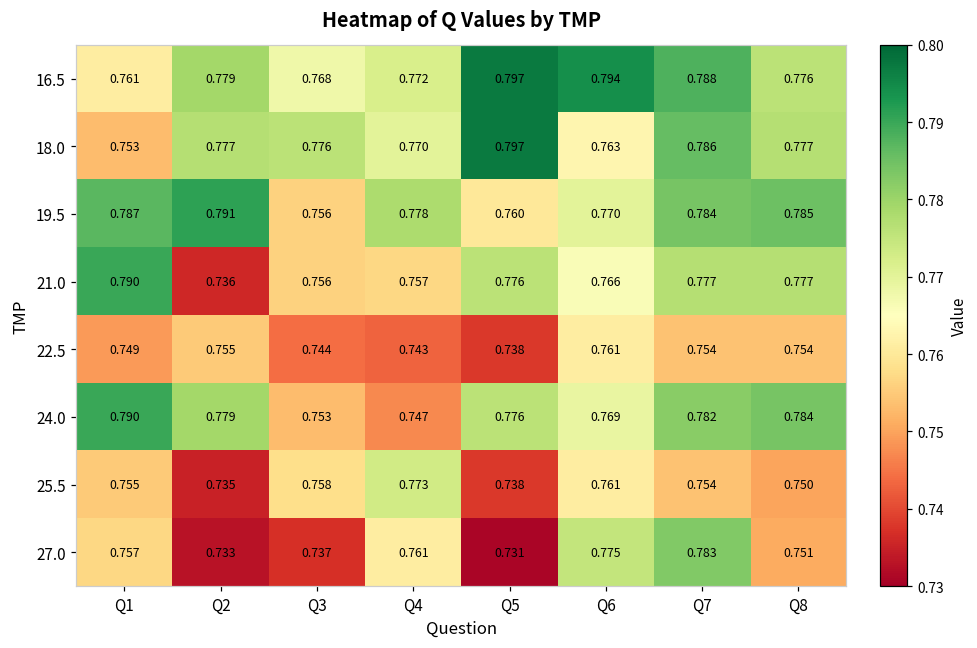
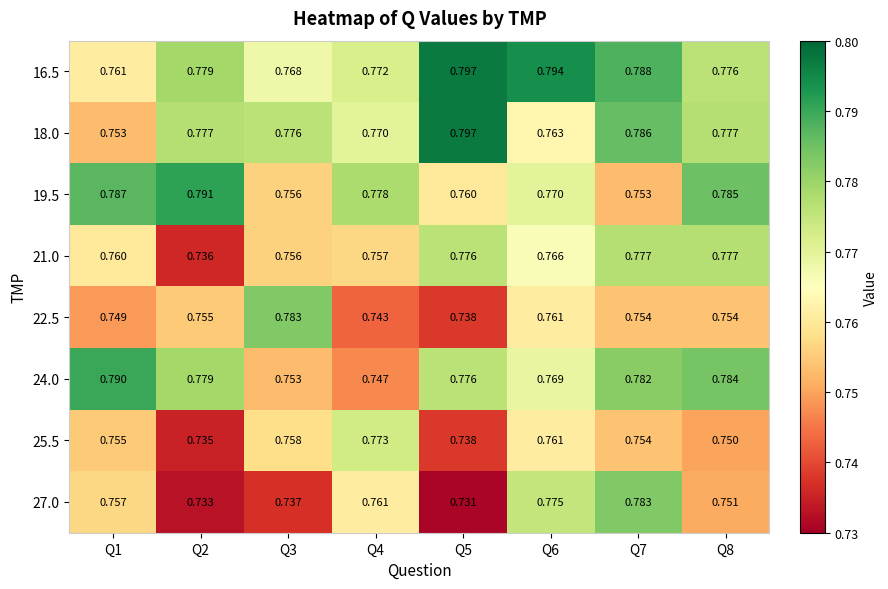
  {
    "16.5": {
      "Q1": 0.761,
      "Q2": 0.779,
      "Q3": 0.768,
      "Q4": 0.772,
      "Q5": 0.797,
      "Q6": 0.794,
      "Q7": 0.788,
      "Q8": 0.776
    },
    "18.0": {
      "Q1": 0.753,
      "Q2": 0.777,
      "Q3": 0.776,
      "Q4": 0.770,
      "Q5": 0.797,
      "Q6": 0.763,
      "Q7": 0.786,
      "Q8": 0.777
    },
    "19.5": {
      "Q1": 0.787,
      "Q2": 0.791,
      "Q3": 0.756,
      "Q4": 0.778,
      "Q5": 0.760,
      "Q6": 0.770,
-     "Q7": 0.784,
+     "Q7": 0.753,
      "Q8": 0.785
    },
    "21.0": {
-     "Q1": 0.790,
+     "Q1": 0.760,
      "Q2": 0.736,
      "Q3": 0.756,
      "Q4": 0.757,
      "Q5": 0.776,
      "Q6": 0.766,
      "Q7": 0.777,
      "Q8": 0.777
    },
    "22.5": {
      "Q1": 0.749,
      "Q2": 0.755,
-     "Q3": 0.744,
+     "Q3": 0.783,
      "Q4": 0.743,
      "Q5": 0.738,
      "Q6": 0.761,
      "Q7": 0.754,
      "Q8": 0.754
    },
    "24.0": {
      "Q1": 0.790,
      "Q2": 0.779,
      "Q3": 0.753,
      "Q4": 0.747,
      "Q5": 0.776,
      "Q6": 0.769,
      "Q7": 0.782,
      "Q8": 0.784
    },
    "25.5": {
      "Q1": 0.755,
      "Q2": 0.735,
      "Q3": 0.758,
      "Q4": 0.773,
      "Q5": 0.738,
      "Q6": 0.761,
      "Q7": 0.754,
      "Q8": 0.750
    },
    "27.0": {
      "Q1": 0.757,
      "Q2": 0.733,
      "Q3": 0.737,
      "Q4": 0.761,
      "Q5": 0.731,
      "Q6": 0.775,
      "Q7": 0.783,
      "Q8": 0.751
    }
  }
